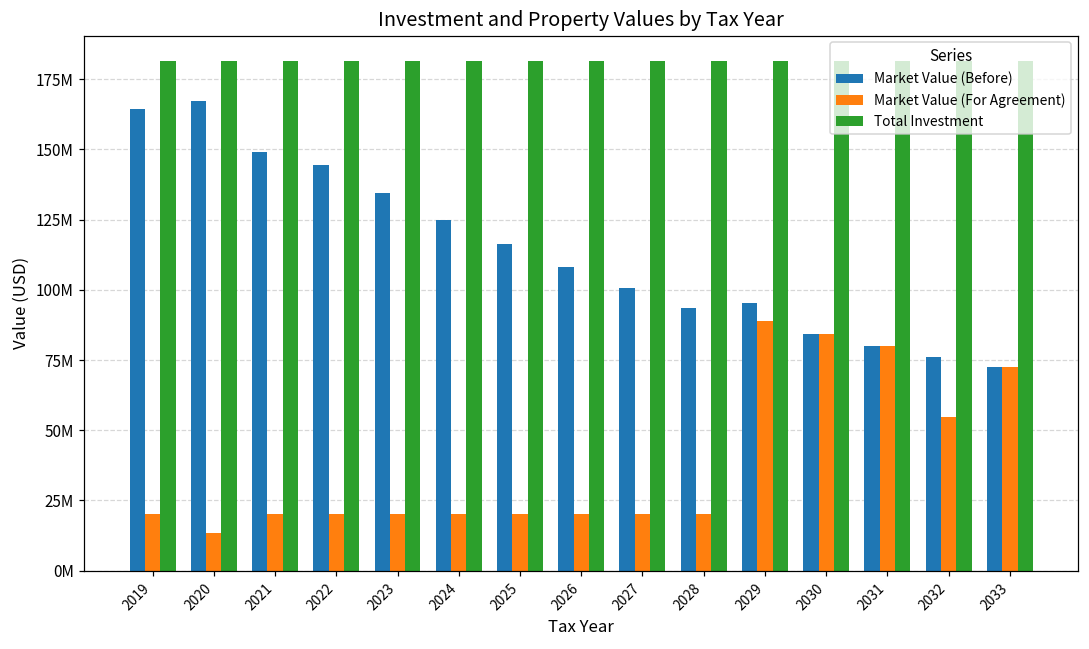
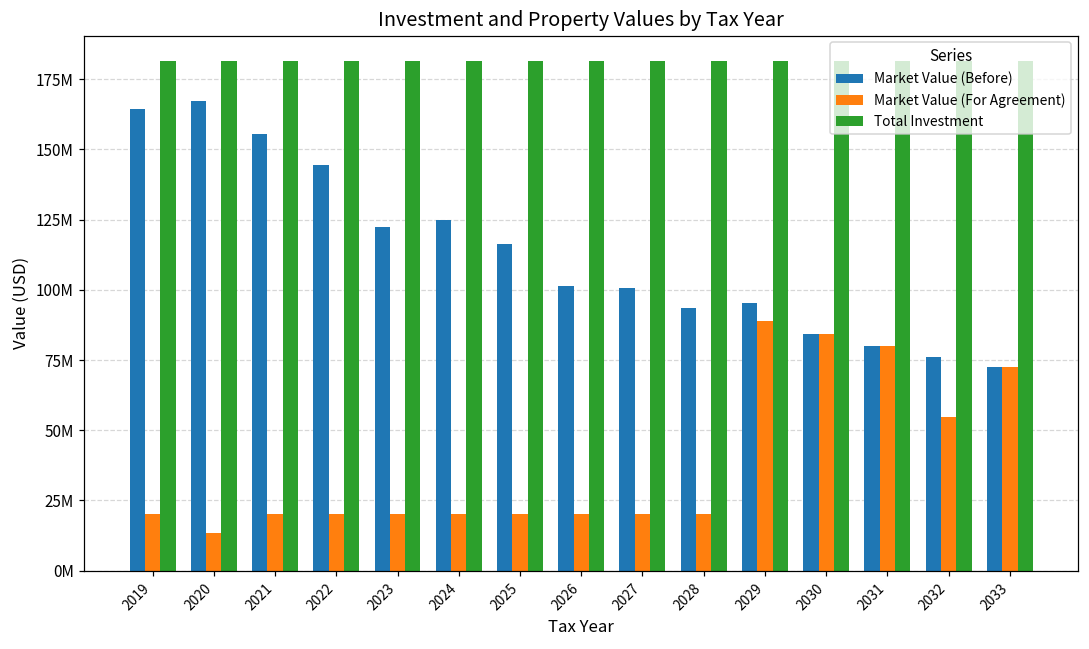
  {
    "Market Value (Before)": {
      "2019": 164000000,
      "2020": 167000000,
-     "2021": 149000000,
+     "2021": 155000000,
      "2022": 145000000,
-     "2023": 134000000,
+     "2023": 122000000,
      "2024": 125000000,
      "2025": 116000000,
-     "2026": 108000000,
+     "2026": 102000000,
      "2027": 101000000,
      "2028": 94000000,
      "2029": 95000000,
      "2030": 84000000,
      "2031": 80000000,
      "2032": 76000000,
      "2033": 72000000
    },
    "Market Value (For Agreement)": {
      "2019": 20000000,
      "2020": 13000000,
      "2021": 20000000,
      "2022": 20000000,
      "2023": 20000000,
      "2024": 20000000,
      "2025": 20000000,
      "2026": 20000000,
      "2027": 20000000,
      "2028": 20000000,
      "2029": 89000000,
      "2030": 84000000,
      "2031": 80000000,
      "2032": 55000000,
      "2033": 72000000
    },
    "Total Investment": {
      "2019": 182000000,
      "2020": 182000000,
      "2021": 182000000,
      "2022": 182000000,
      "2023": 182000000,
      "2024": 182000000,
      "2025": 182000000,
      "2026": 182000000,
      "2027": 182000000,
      "2028": 182000000,
      "2029": 182000000
    }
  }
